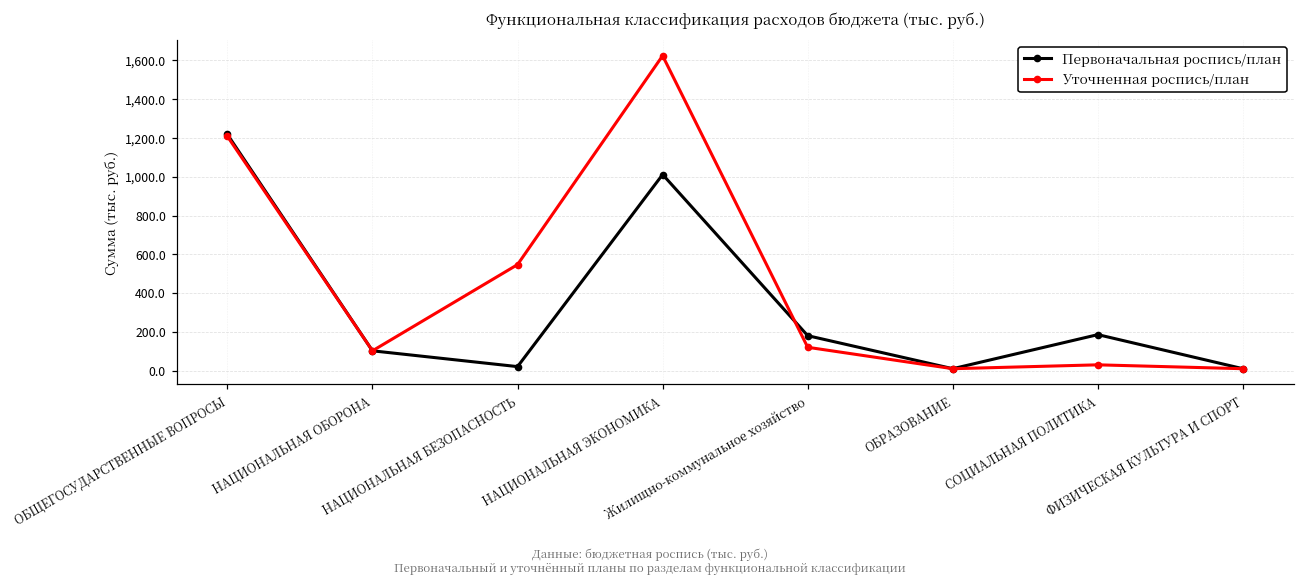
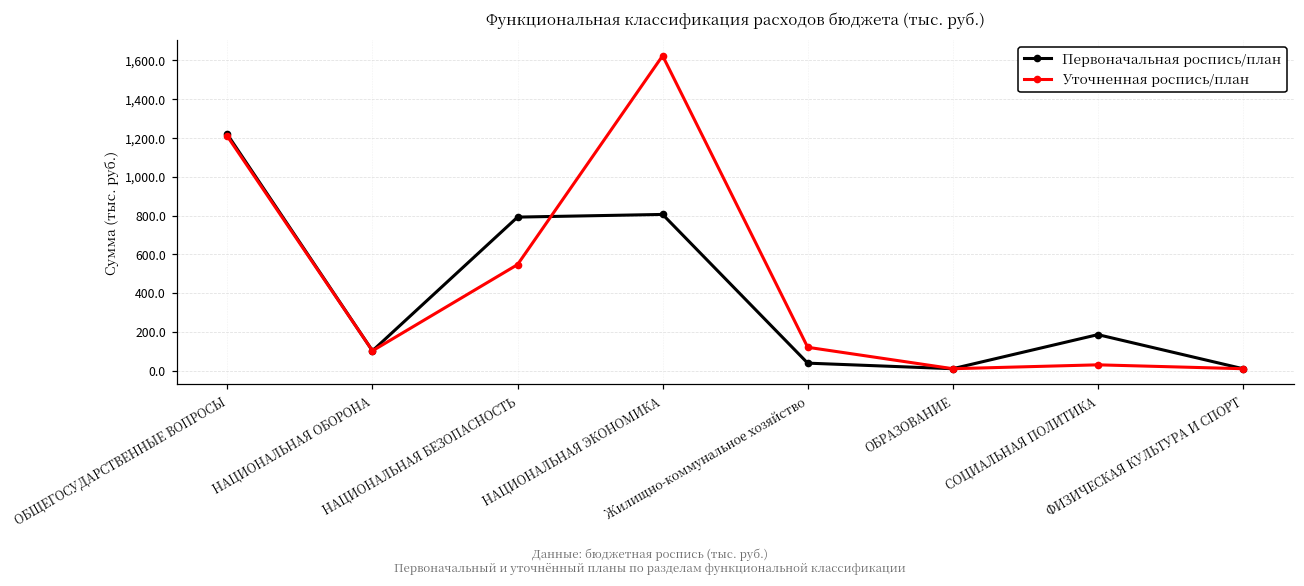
  {
    "Первоначальная роспись/план": {
-     "НАЦИОНАЛЬНАЯ БЕЗОПАСНОСТЬ": "20",
-     "НАЦИОНАЛЬНАЯ ЭКОНОМИКА": "1,010",
-     "Жилищно-коммунальное хозяйство": "180",
+     "НАЦИОНАЛЬНАЯ БЕЗОПАСНОСТЬ": "790",
+     "НАЦИОНАЛЬНАЯ ЭКОНОМИКА": "810",
+     "Жилищно-коммунальное хозяйство": "40",
      "СОЦИАЛЬНАЯ ПОЛИТИКА": "190"
    },
    "Уточненная роспись/план": {
      "НАЦИОНАЛЬНАЯ БЕЗОПАСНОСТЬ": "550",
      "НАЦИОНАЛЬНАЯ ЭКОНОМИКА": "1,620",
      "Жилищно-коммунальное хозяйство": "120",
      "СОЦИАЛЬНАЯ ПОЛИТИКА": "30"
    }
  }
